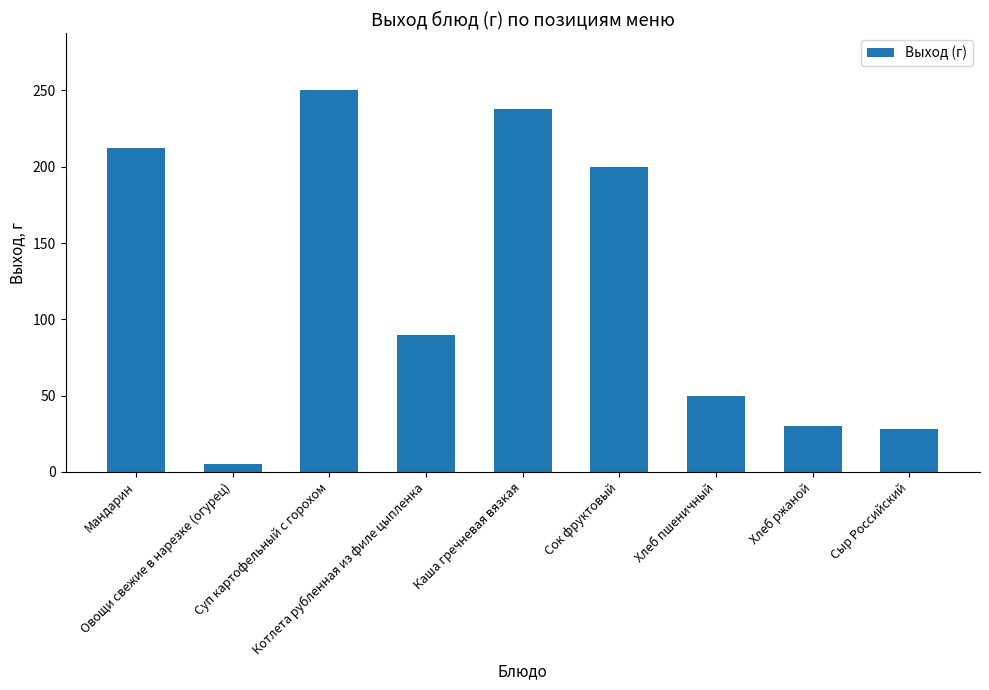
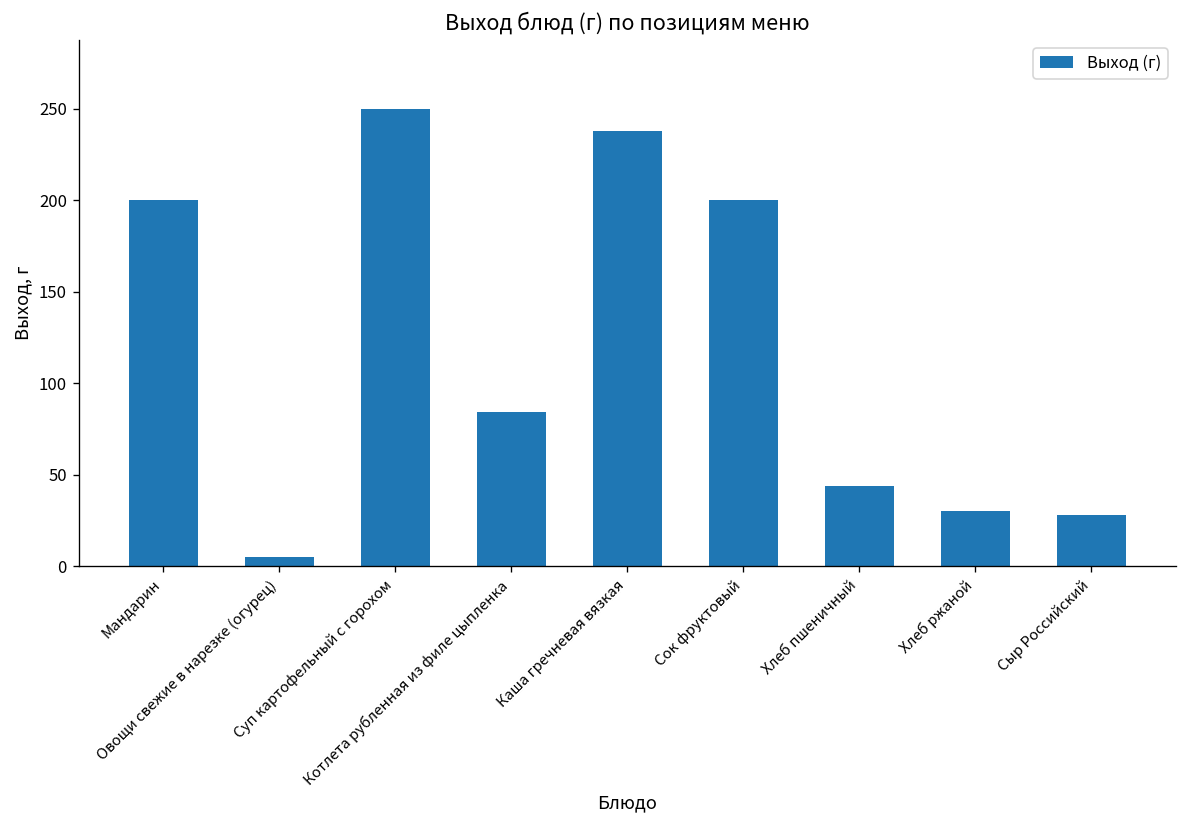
  {
-   "Мандарин": 212,
+   "Мандарин": 200,
    "Овощи свежие в нарезке (огурец)": 5,
    "Суп картофельный с горохом": 250,
-   "Котлета рубленная из филе цыпленка": 90,
+   "Котлета рубленная из филе цыпленка": 84,
    "Каша гречневая вязкая": 238,
    "Сок фруктовый": 200,
-   "Хлеб пшеничный": 50,
+   "Хлеб пшеничный": 44,
    "Хлеб ржаной": 30,
    "Сыр Российский": 28
  }
